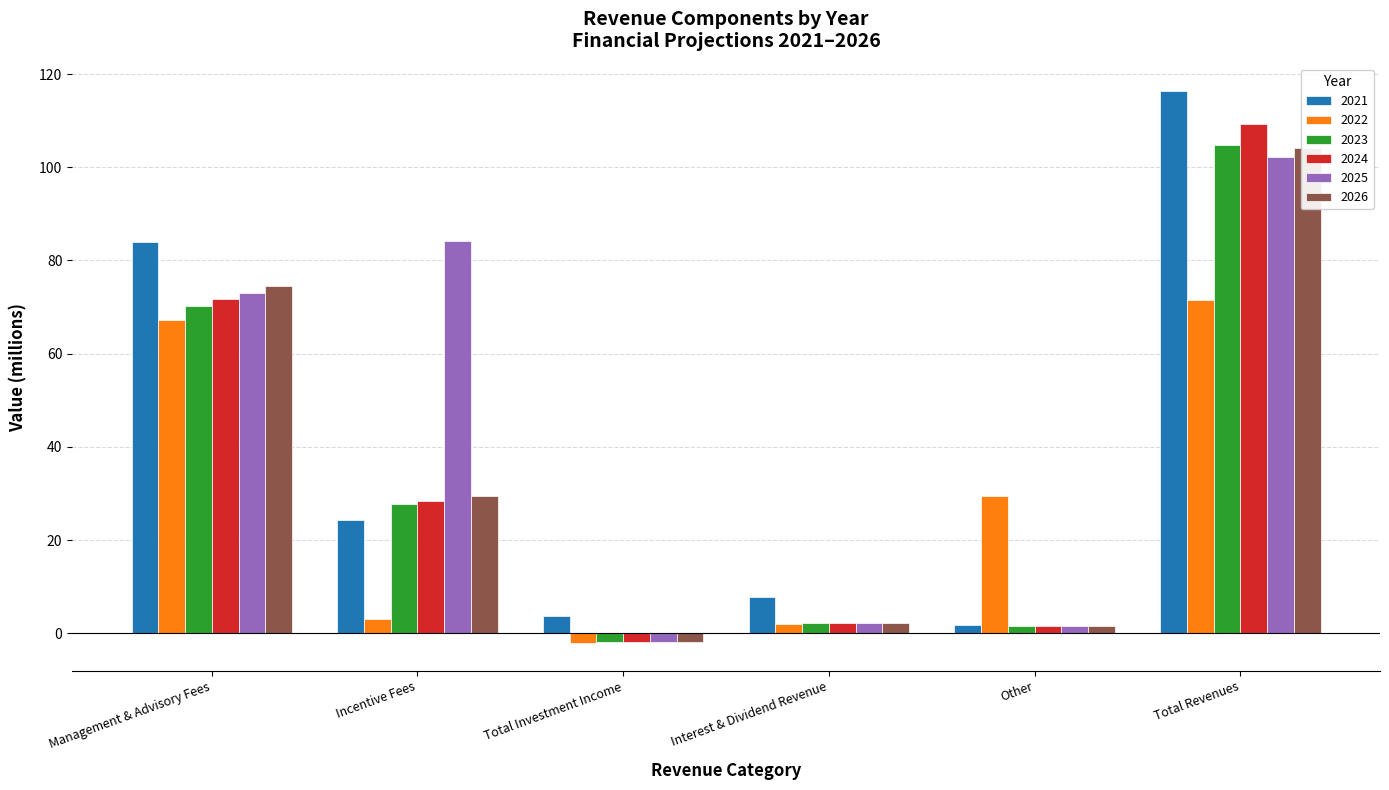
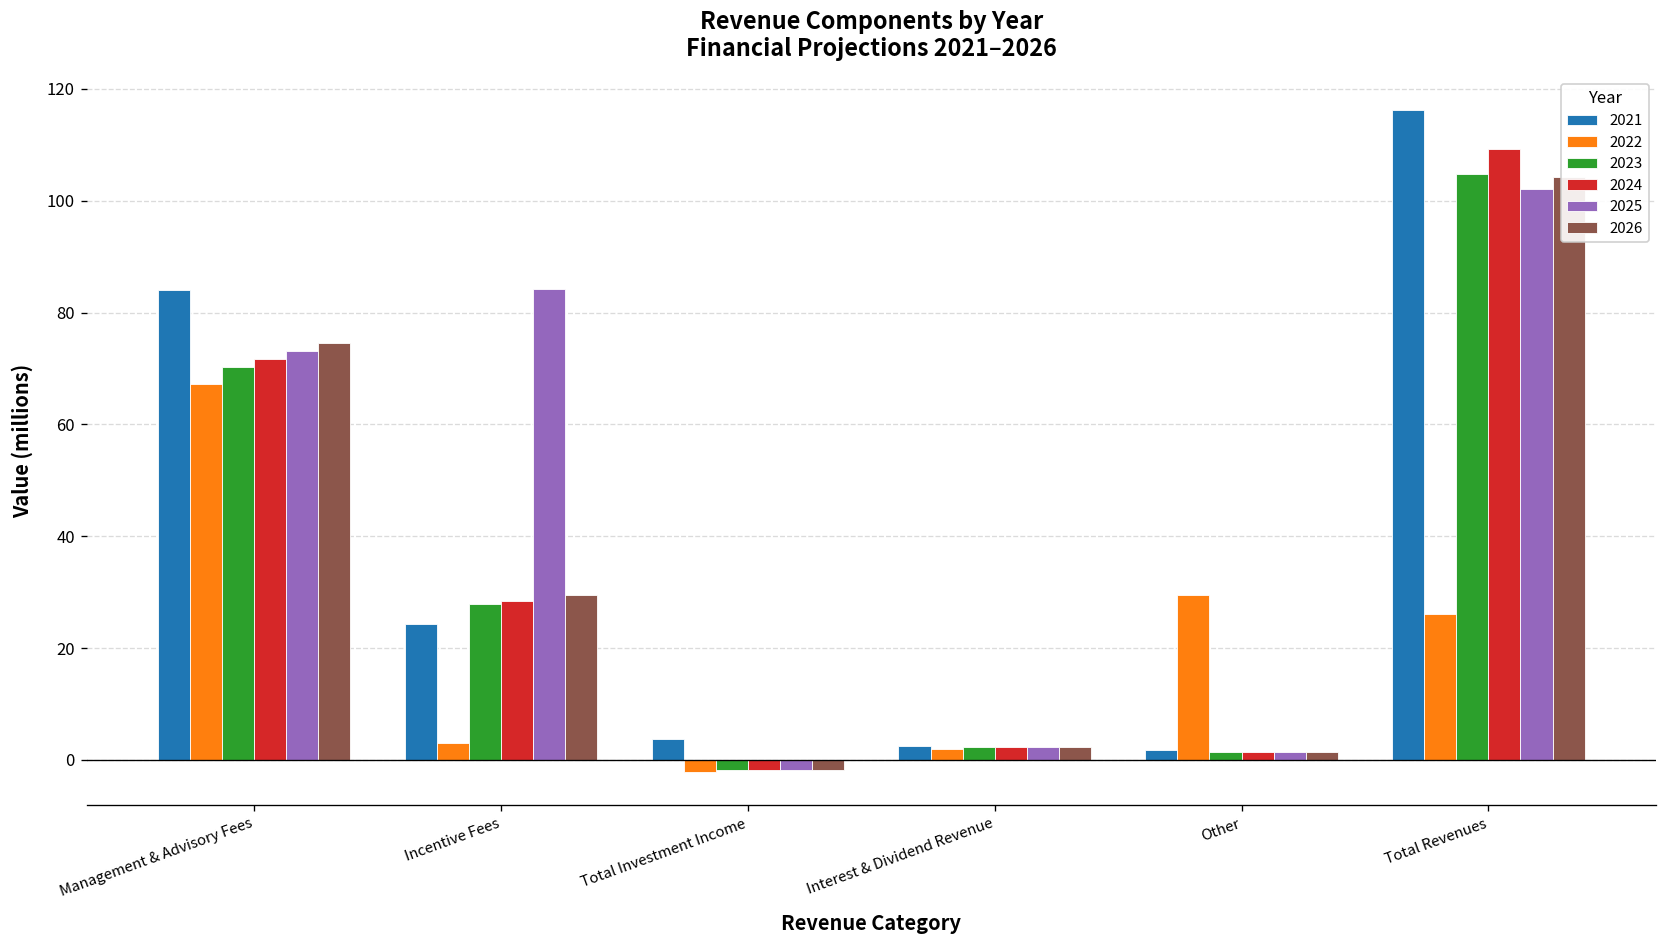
  {
    "2021": {
      "Management & Advisory Fees": 84,
      "Incentive Fees": 24,
      "Total Investment Income": 4,
-     "Interest & Dividend Revenue": 8,
+     "Interest & Dividend Revenue": 3,
      "Other": 2,
      "Total Revenues": 116
    },
    "2022": {
      "Management & Advisory Fees": 67,
      "Incentive Fees": 3,
      "Total Investment Income": -2,
      "Interest & Dividend Revenue": 2,
      "Other": 30,
-     "Total Revenues": 71
+     "Total Revenues": 26
    },
    "2023": {
      "Management & Advisory Fees": 70,
      "Incentive Fees": 28,
      "Total Investment Income": -2,
      "Interest & Dividend Revenue": 2,
      "Other": 1,
      "Total Revenues": 105
    },
    "2024": {
      "Management & Advisory Fees": 72,
      "Incentive Fees": 28,
      "Total Investment Income": -2,
      "Interest & Dividend Revenue": 2,
      "Other": 1,
      "Total Revenues": 109
    },
    "2025": {
      "Management & Advisory Fees": 73,
      "Incentive Fees": 84,
      "Total Investment Income": -2,
      "Interest & Dividend Revenue": 2,
      "Other": 1,
      "Total Revenues": 102
    },
    "2026": {
      "Management & Advisory Fees": 75,
      "Incentive Fees": 30,
      "Total Investment Income": -2,
      "Interest & Dividend Revenue": 2,
      "Other": 1
    }
  }
